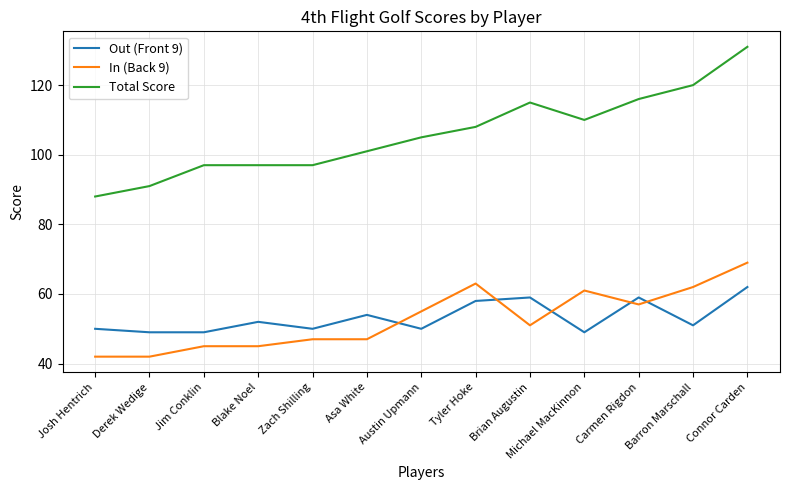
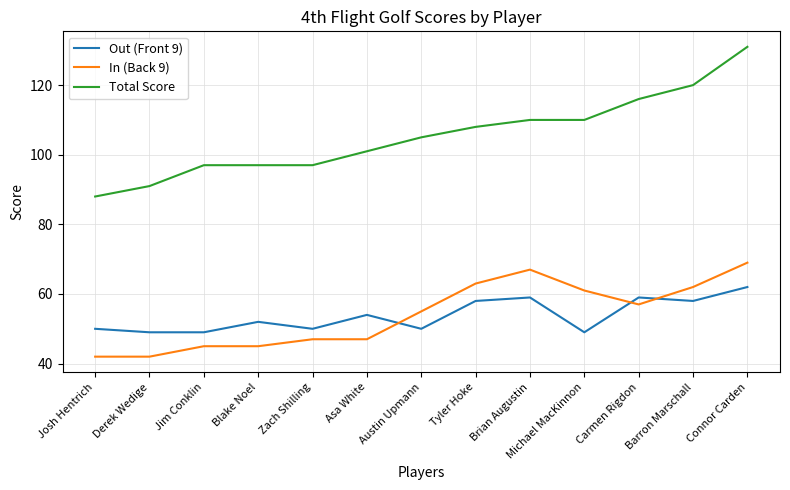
  {
    "Out (Front 9)": {
      "Josh Hentrich": 50,
      "Derek Wedige": 49,
      "Jim Conklin": 49,
      "Blake Noel": 52,
      "Zach Shilling": 50,
      "Asa White": 54,
      "Austin Upmann": 50,
      "Tyler Hoke": 58,
      "Brian Augustin": 59,
      "Michael MacKinnon": 49,
      "Carmen Rigdon": 59,
-     "Barron Marschall": 51,
+     "Barron Marschall": 58,
      "Connor Carden": 62
    },
    "In (Back 9)": {
      "Josh Hentrich": 42,
      "Derek Wedige": 42,
      "Jim Conklin": 45,
      "Blake Noel": 45,
      "Zach Shilling": 47,
      "Asa White": 47,
      "Austin Upmann": 55,
      "Tyler Hoke": 63,
-     "Brian Augustin": 51,
+     "Brian Augustin": 67,
      "Michael MacKinnon": 61,
      "Carmen Rigdon": 57,
      "Barron Marschall": 62,
      "Connor Carden": 69
    },
    "Total Score": {
      "Josh Hentrich": 88,
      "Derek Wedige": 91,
      "Jim Conklin": 97,
      "Blake Noel": 97,
      "Zach Shilling": 97,
      "Asa White": 101,
      "Austin Upmann": 105,
      "Tyler Hoke": 108,
-     "Brian Augustin": 115,
+     "Brian Augustin": 110,
      "Michael MacKinnon": 110,
      "Carmen Rigdon": 116,
      "Barron Marschall": 120,
      "Connor Carden": 131
    }
  }
